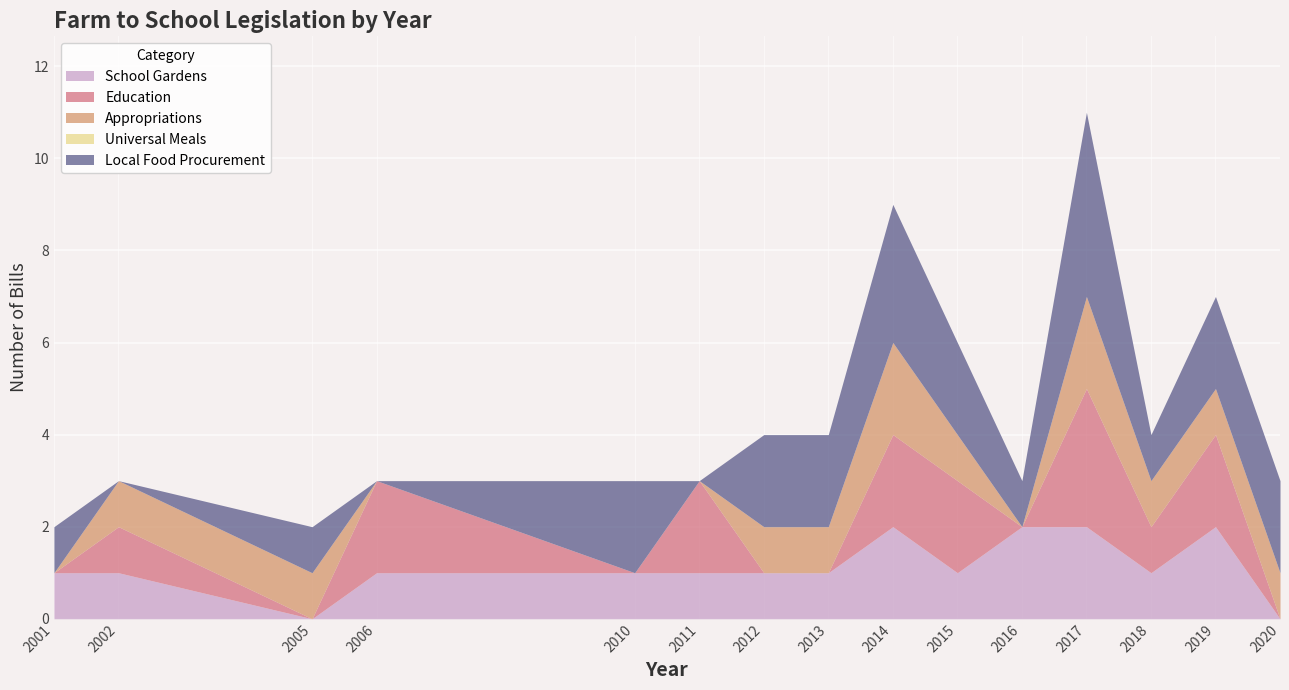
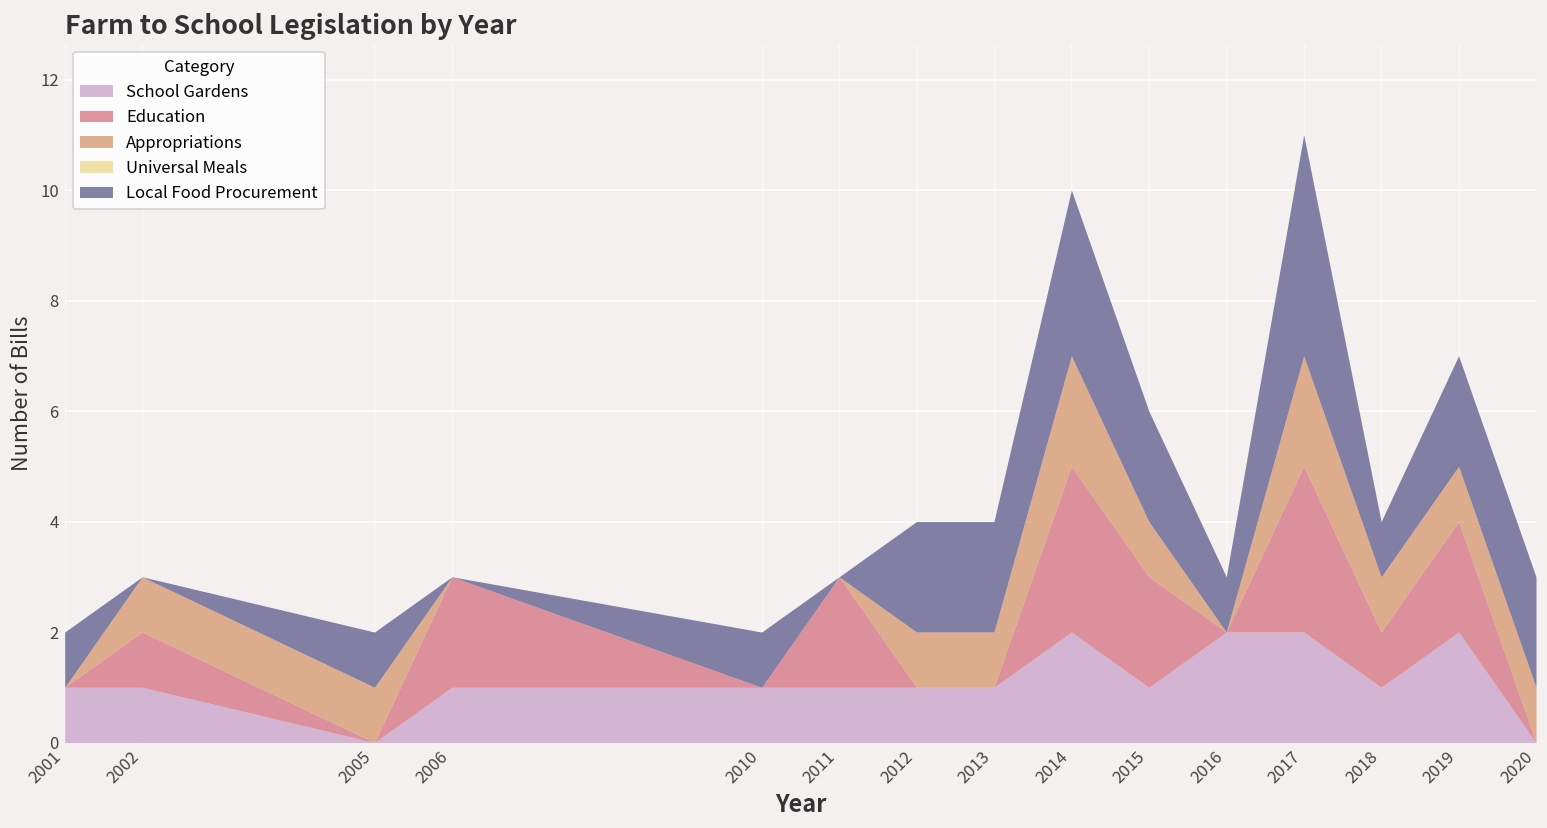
  {
    "School Gardens": {
      "2002": 1,
      "2006": 1,
      "2011": 1,
      "2014": 2,
      "2015": 1,
      "2017": 2,
      "2018": 1,
      "2019": 2
    },
    "Education": {
      "2002": 1,
-     "2014": 2,
+     "2014": 3,
      "2015": 2,
      "2017": 3,
      "2018": 1,
      "2019": 2
    },
    "Local Food Procurement": {
      "2001": 1,
      "2005": 1,
-     "2010": 2,
+     "2010": 1,
      "2012": 2,
      "2013": 2,
      "2014": 3,
      "2015": 2,
      "2016": 1,
      "2017": 4,
      "2018": 1,
      "2019": 2,
      "2020": 2
    }
  }
